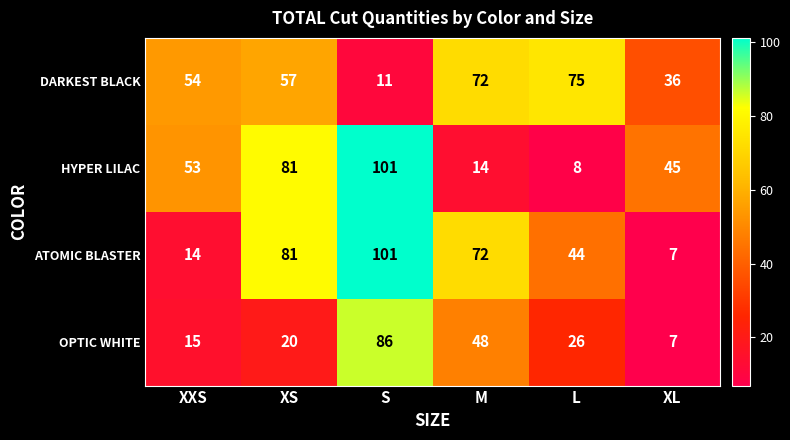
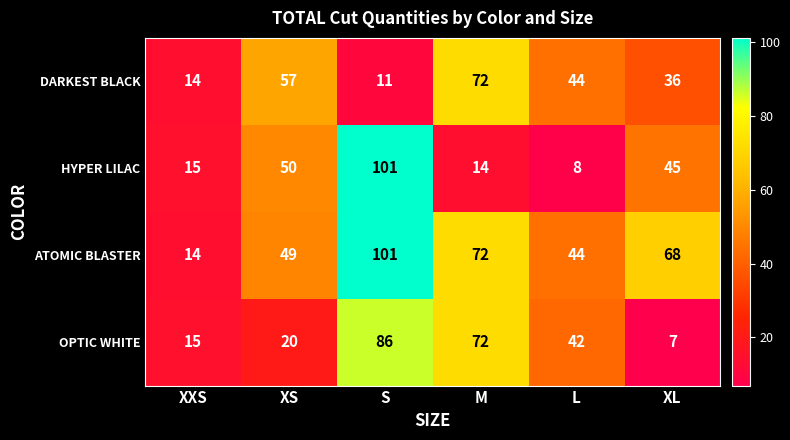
  {
    "DARKEST BLACK": {
-     "XXS": 54,
+     "XXS": 14,
      "XS": 57,
      "S": 11,
      "M": 72,
-     "L": 75,
+     "L": 44,
      "XL": 36
    },
    "HYPER LILAC": {
-     "XXS": 53,
-     "XS": 81,
+     "XXS": 15,
+     "XS": 50,
      "S": 101,
      "M": 14,
      "L": 8,
      "XL": 45
    },
    "ATOMIC BLASTER": {
      "XXS": 14,
-     "XS": 81,
+     "XS": 49,
      "S": 101,
      "M": 72,
      "L": 44,
-     "XL": 7
+     "XL": 68
    },
    "OPTIC WHITE": {
      "XXS": 15,
      "XS": 20,
      "S": 86,
-     "M": 48,
-     "L": 26,
+     "M": 72,
+     "L": 42,
      "XL": 7
    }
  }
